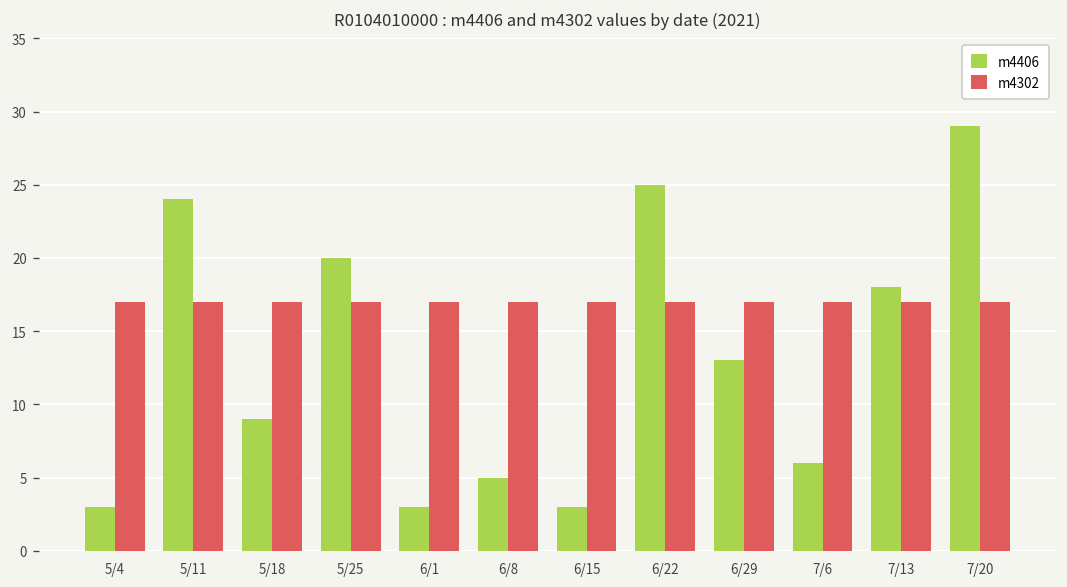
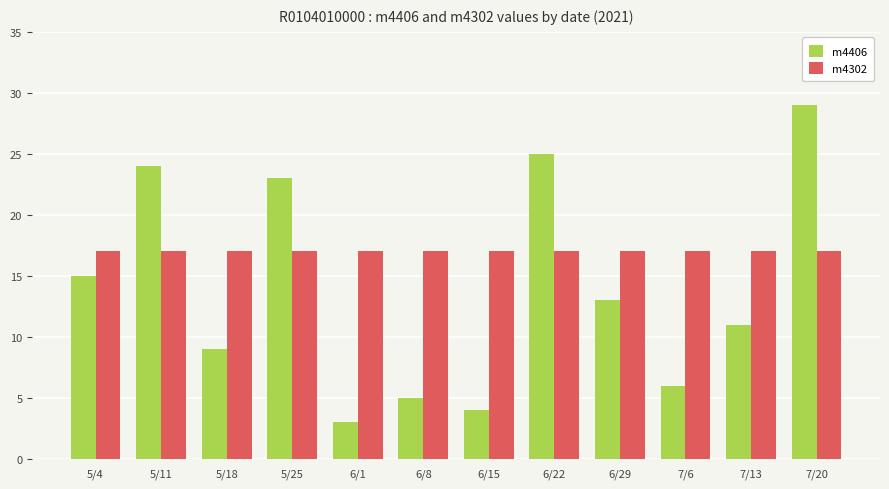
  {
    "m4406": {
-     "5/4": 3,
+     "5/4": 15,
      "5/11": 24,
      "5/18": 9,
-     "5/25": 20,
+     "5/25": 23,
      "6/1": 3,
      "6/8": 5,
-     "6/15": 3,
+     "6/15": 4,
      "6/22": 25,
      "6/29": 13,
      "7/6": 6,
-     "7/13": 18,
+     "7/13": 11,
      "7/20": 29
    },
    "m4302": {
      "5/4": 17,
      "5/11": 17,
      "5/18": 17,
      "5/25": 17,
      "6/1": 17,
      "6/8": 17,
      "6/15": 17,
      "6/22": 17,
      "6/29": 17,
      "7/6": 17,
      "7/13": 17,
      "7/20": 17
    }
  }
